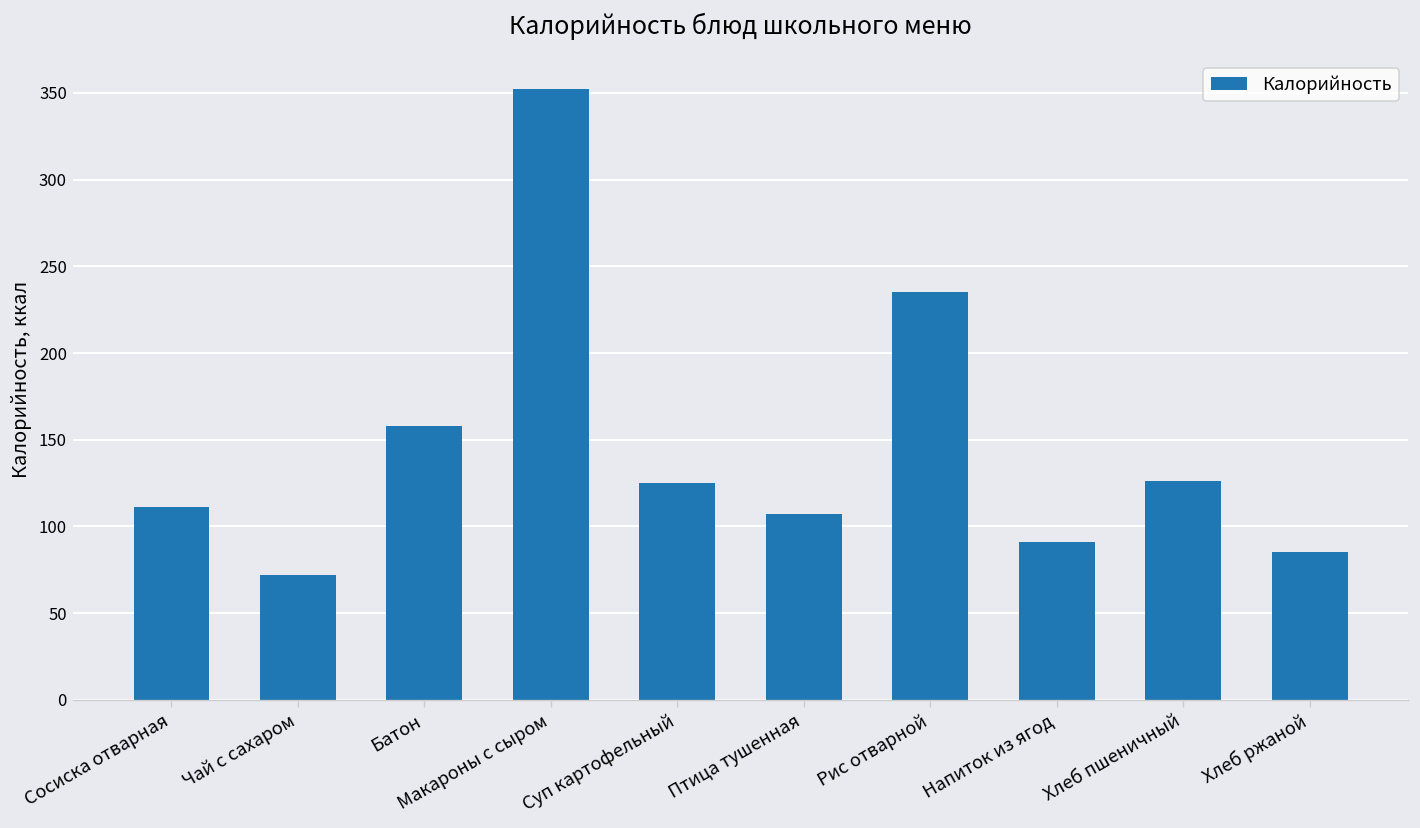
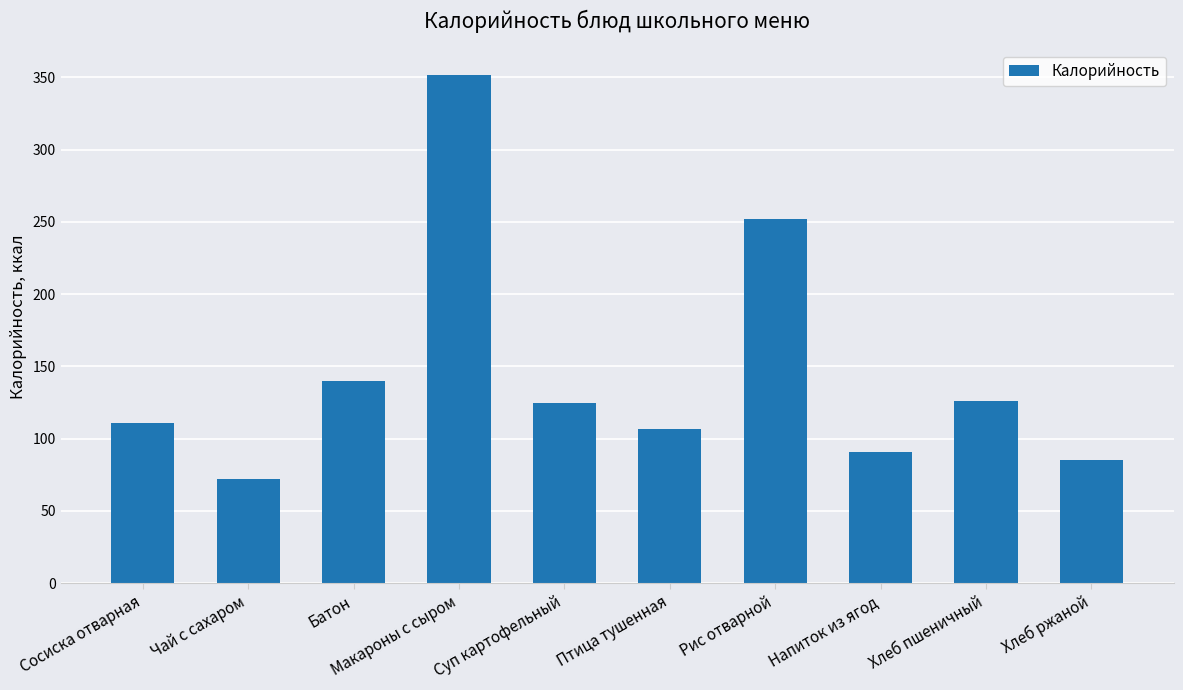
  {
    "Сосиска отварная": 111,
    "Чай с сахаром": 72,
-   "Батон": 158,
+   "Батон": 140,
    "Макароны с сыром": 352,
    "Суп картофельный": 125,
    "Птица тушенная": 107,
-   "Рис отварной": 235,
+   "Рис отварной": 252,
    "Напиток из ягод": 91,
    "Хлеб пшеничный": 126,
    "Хлеб ржаной": 85
  }
